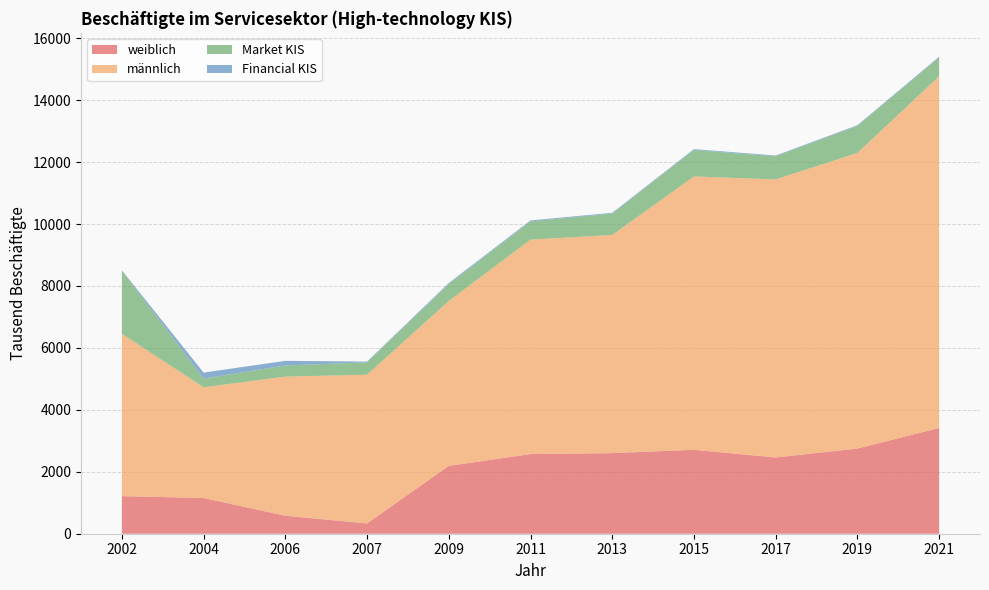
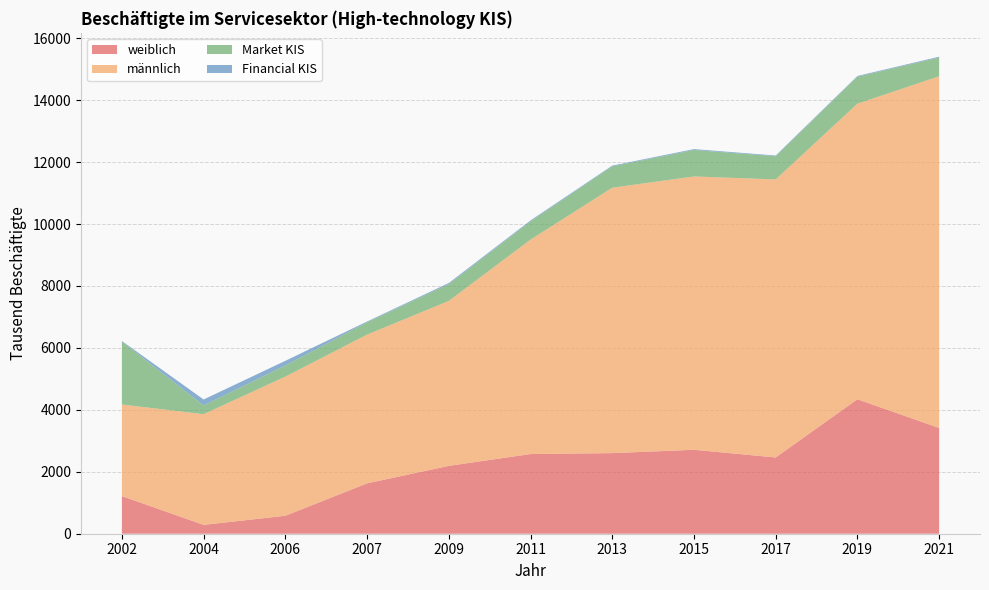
  {
    "weiblich": {
      "2002": 1200,
-     "2004": 1200,
+     "2004": 300,
      "2006": 600,
-     "2007": 300,
+     "2007": 1600,
      "2009": 2200,
      "2011": 2600,
      "2013": 2600,
      "2015": 2700,
      "2017": 2500,
-     "2019": 2800,
+     "2019": 4300,
      "2021": 3400
    },
    "männlich": {
-     "2002": 5200,
+     "2002": 3000,
      "2004": 3600,
      "2006": 4500,
      "2007": 4800,
      "2009": 5300,
      "2011": 6900,
-     "2013": 7000,
+     "2013": 8600,
      "2015": 8800,
      "2017": 9000,
      "2019": 9500,
      "2021": 11400
    },
    "Market KIS": {
      "2004": 300,
      "2006": 400
    },
    "Financial KIS": {
      "2004": 200,
      "2006": 100
    }
  }
